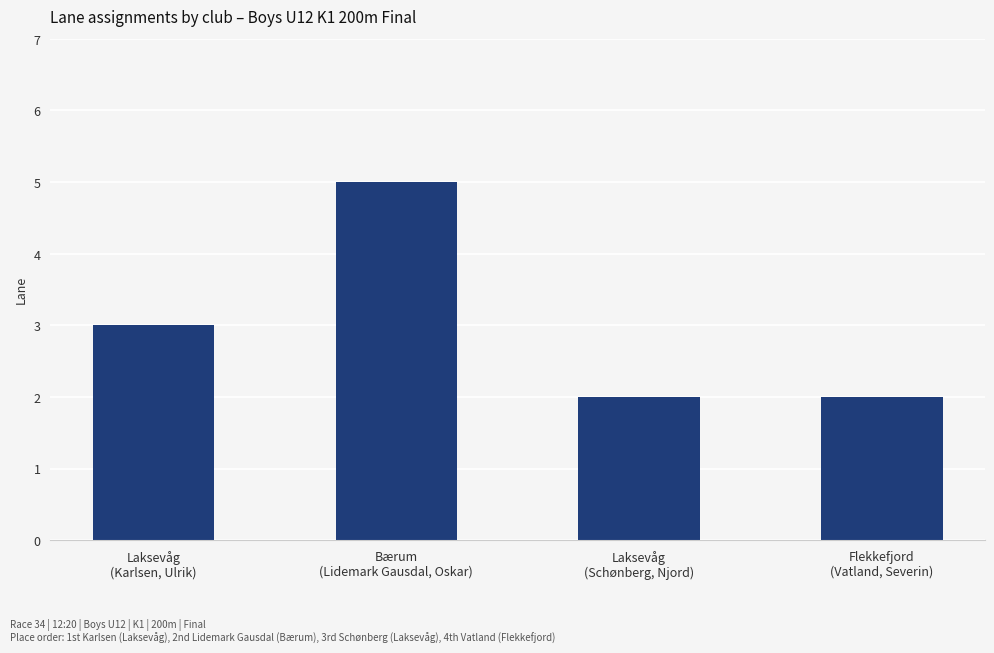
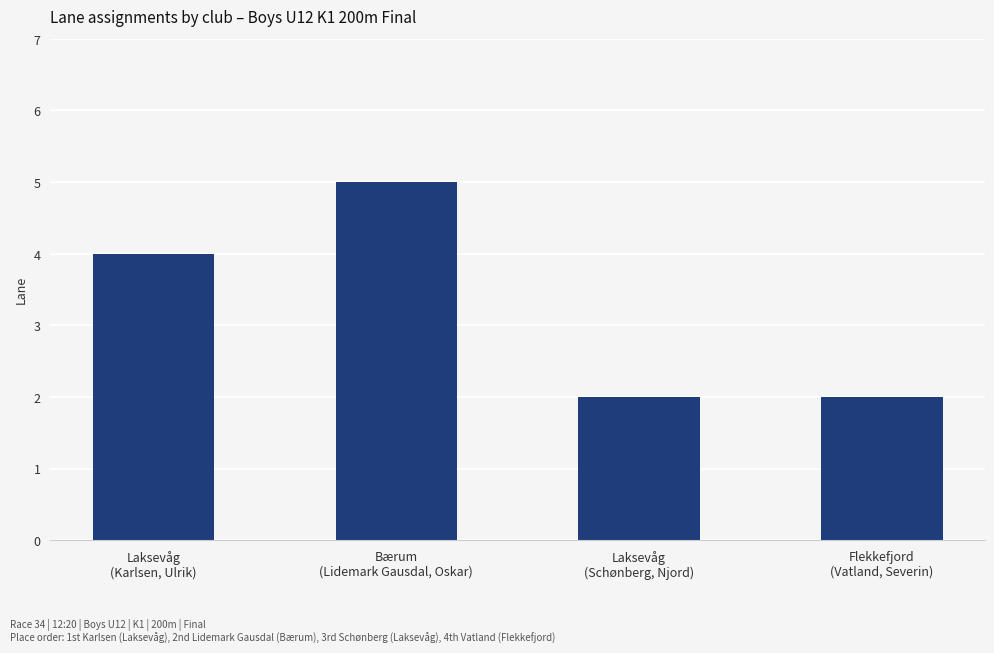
  {
-   "Laksevåg (Karlsen, Ulrik)": 3,
+   "Laksevåg (Karlsen, Ulrik)": 4,
    "Bærum (Lidemark Gausdal, Oskar)": 5,
    "Laksevåg (Schønberg, Njord)": 2,
    "Flekkefjord (Vatland, Severin)": 2
  }
